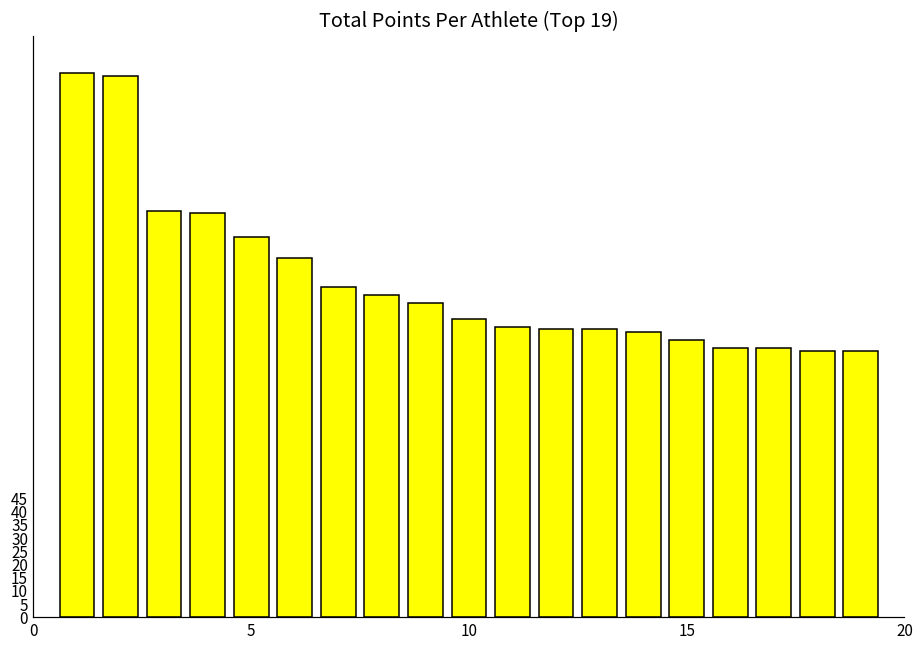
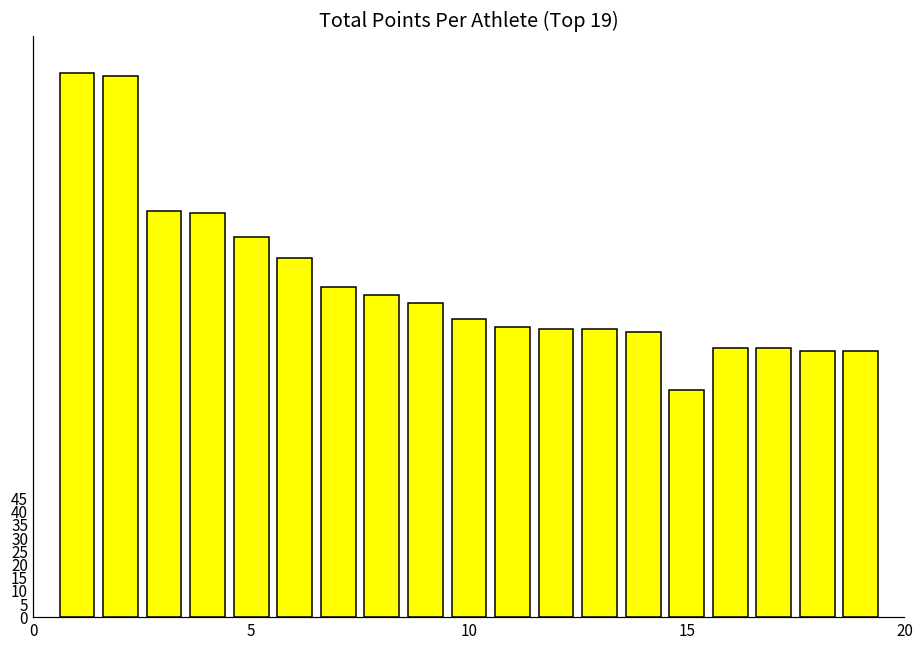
  {
    "5": 144,
    "10": 113,
-   "15": 105
+   "15": 86
  }
